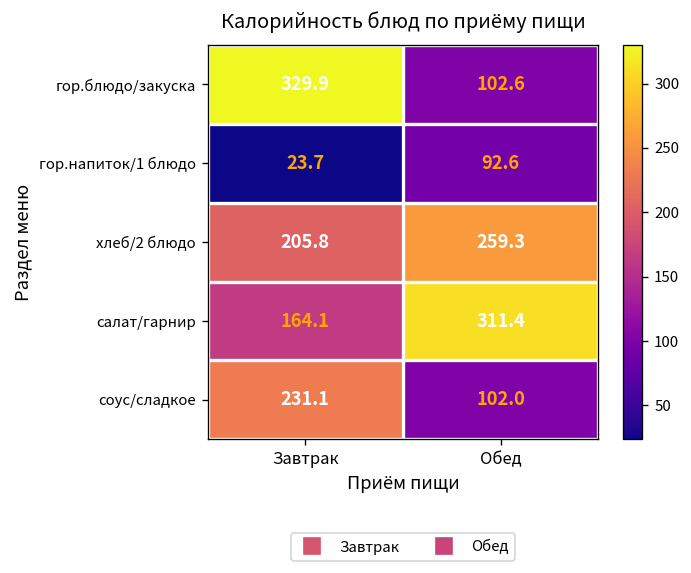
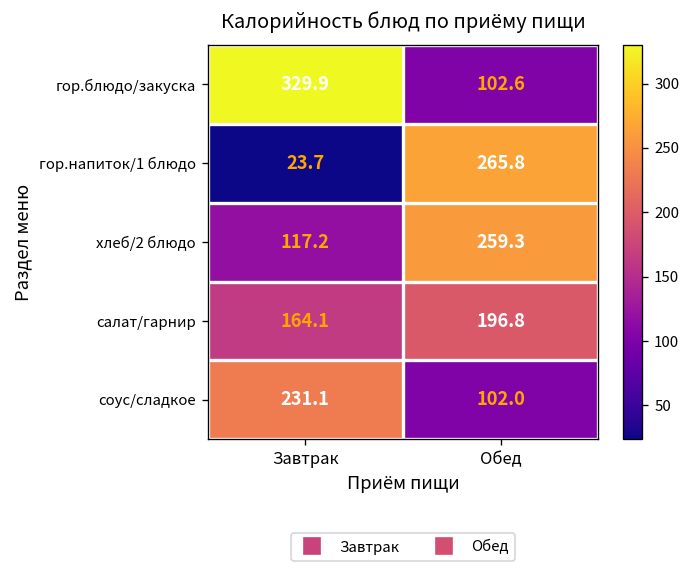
  {
    "гор.блюдо/закуска": {
      "Завтрак": 329.9,
      "Обед": 102.6
    },
    "гор.напиток/1 блюдо": {
      "Завтрак": 23.7,
-     "Обед": 92.6
+     "Обед": 265.8
    },
    "хлеб/2 блюдо": {
-     "Завтрак": 205.8,
+     "Завтрак": 117.2,
      "Обед": 259.3
    },
    "салат/гарнир": {
      "Завтрак": 164.1,
-     "Обед": 311.4
+     "Обед": 196.8
    },
    "соус/сладкое": {
      "Завтрак": 231.1,
      "Обед": 102.0
    }
  }
